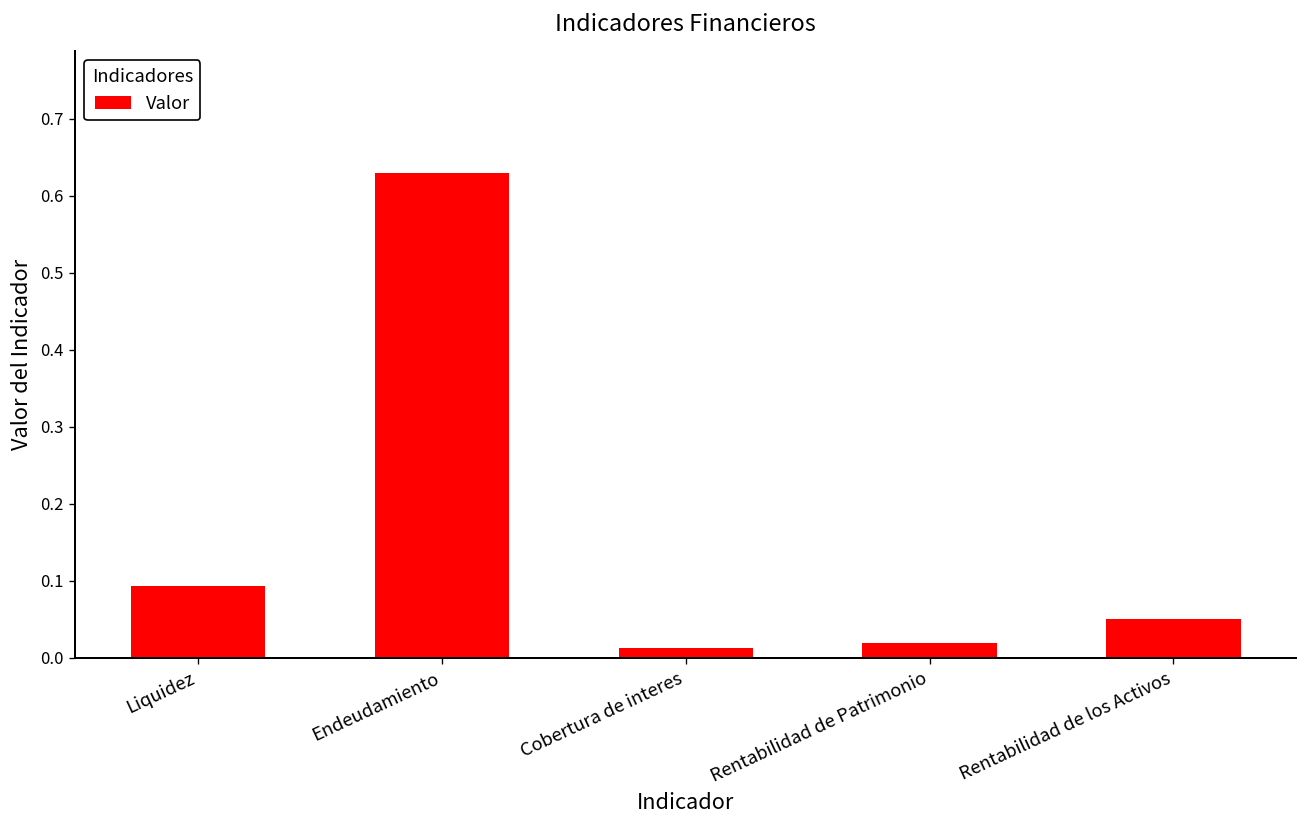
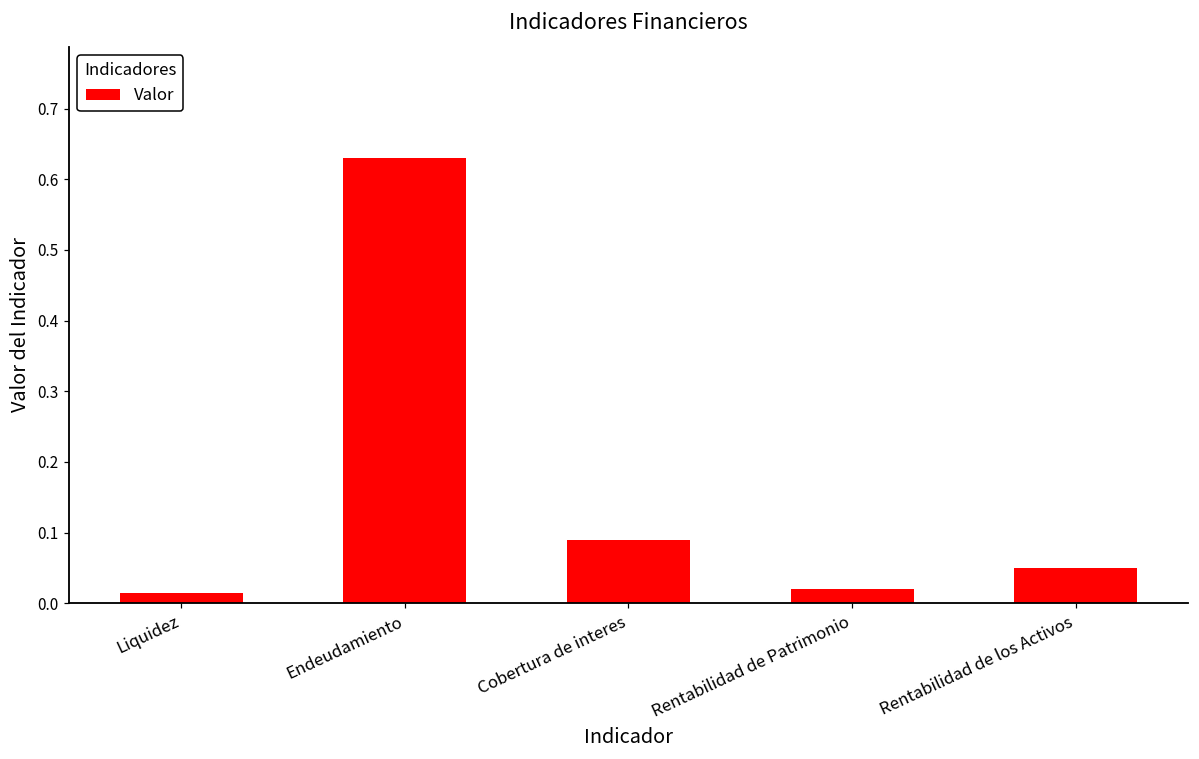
  {
-   "Liquidez": 0.09,
+   "Liquidez": 0.01,
    "Endeudamiento": 0.63,
-   "Cobertura de interes": 0.01,
+   "Cobertura de interes": 0.09,
    "Rentabilidad de Patrimonio": 0.02,
    "Rentabilidad de los Activos": 0.05
  }
